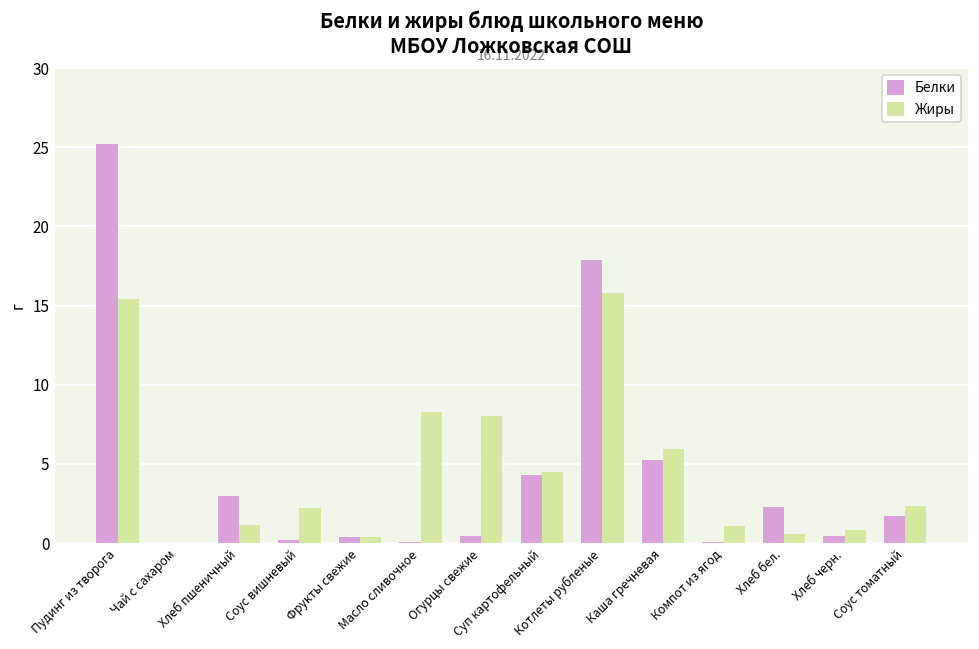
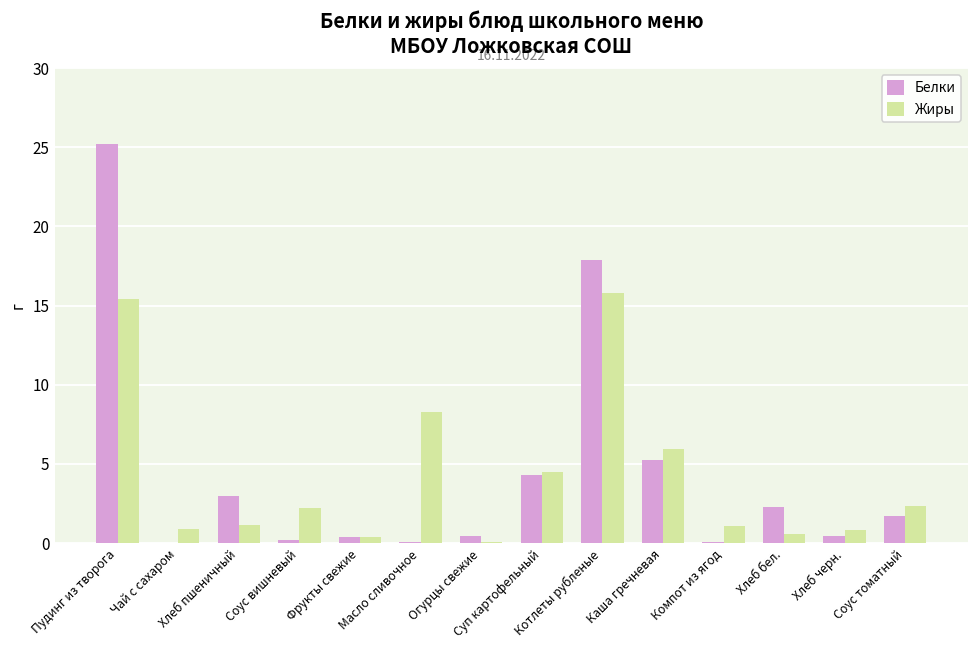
  {
    "Белки": {
      "Пудинг из творога": 25.2,
      "Чай с сахаром": 0.0,
      "Хлеб пшеничный": 3.0,
      "Соус вишневый": 0.2,
      "Фрукты свежие": 0.4,
      "Огурцы свежие": 0.5,
      "Суп картофельный": 4.3,
      "Котлеты рубленые": 17.9,
      "Каша гречневая": 5.3,
      "Хлеб бел.": 2.3,
      "Хлеб черн.": 0.4,
      "Соус томатный": 1.7
    },
    "Жиры": {
      "Пудинг из творога": 15.4,
-     "Чай с сахаром": 0.0,
+     "Чай с сахаром": 0.9,
      "Хлеб пшеничный": 1.2,
      "Соус вишневый": 2.2,
      "Фрукты свежие": 0.4,
      "Масло сливочное": 8.3,
-     "Огурцы свежие": 8.0,
+     "Огурцы свежие": 0.1,
      "Суп картофельный": 4.5,
      "Котлеты рубленые": 15.8,
      "Каша гречневая": 6.0,
      "Компот из ягод": 1.1,
      "Хлеб бел.": 0.6,
      "Хлеб черн.": 0.8,
      "Соус томатный": 2.3
    }
  }
